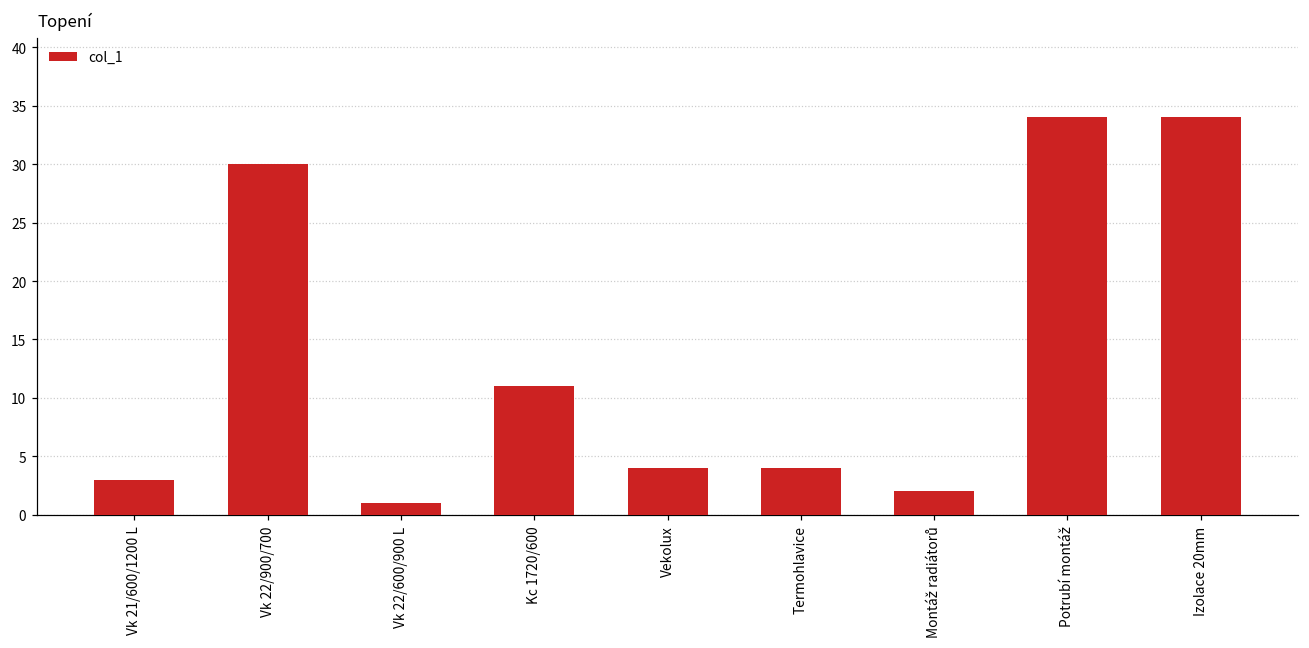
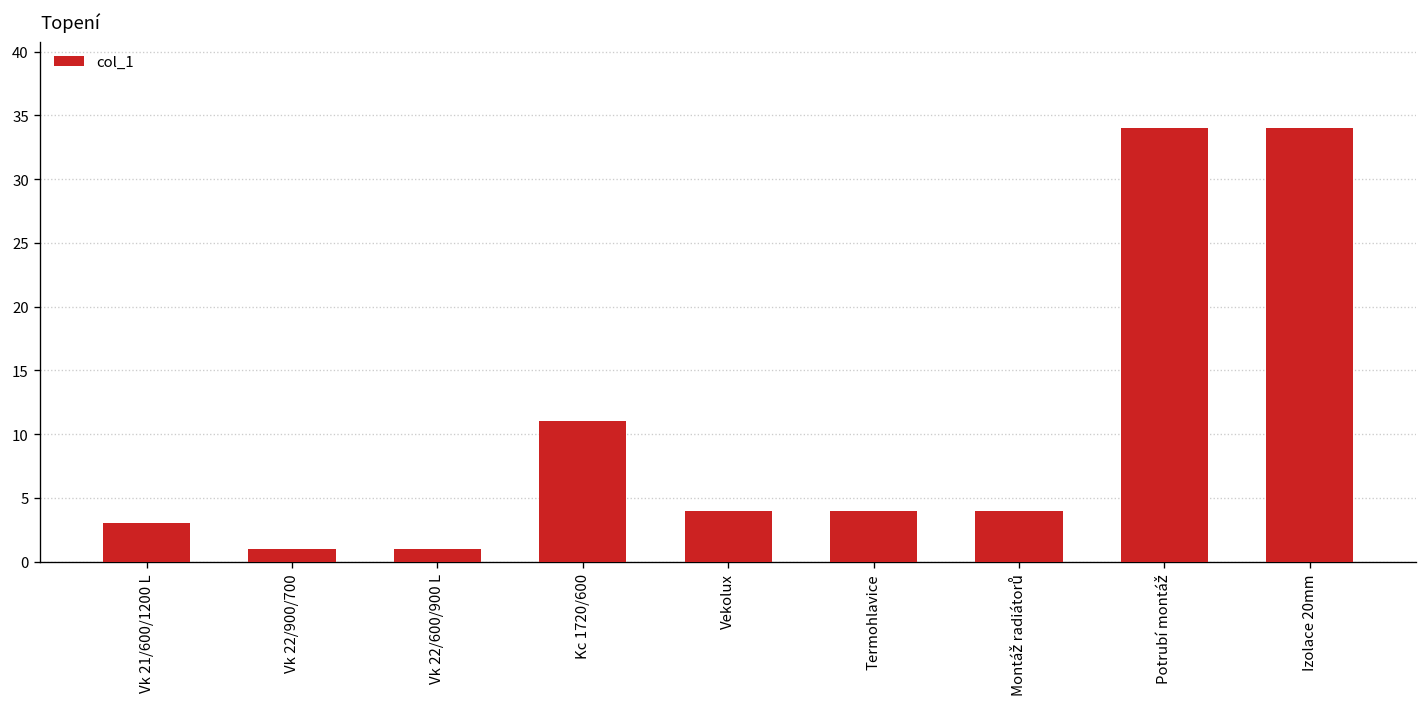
  {
    "Vk 21/600/1200 L": 3,
-   "Vk 22/900/700": 30,
+   "Vk 22/900/700": 1,
    "Vk 22/600/900 L": 1,
    "Kc 1720/600": 11,
    "Vekolux": 4,
    "Termohlavice": 4,
-   "Montáž radiátorů": 2,
+   "Montáž radiátorů": 4,
    "Potrubí montáž": 34,
    "Izolace 20mm": 34
  }
